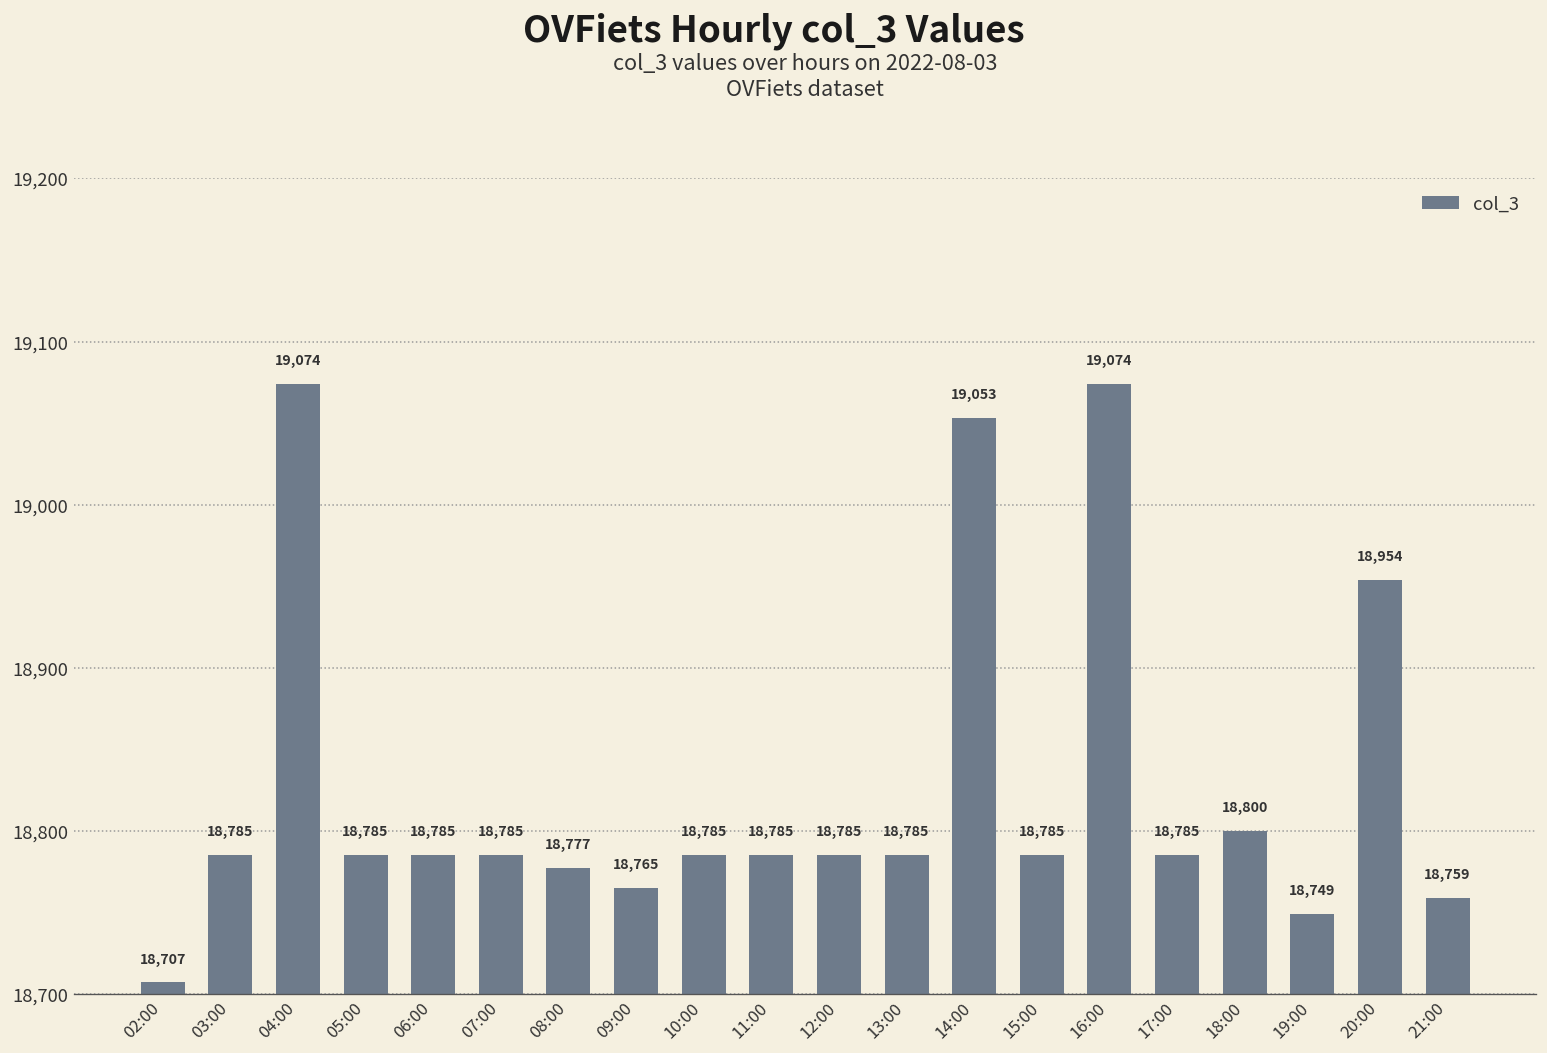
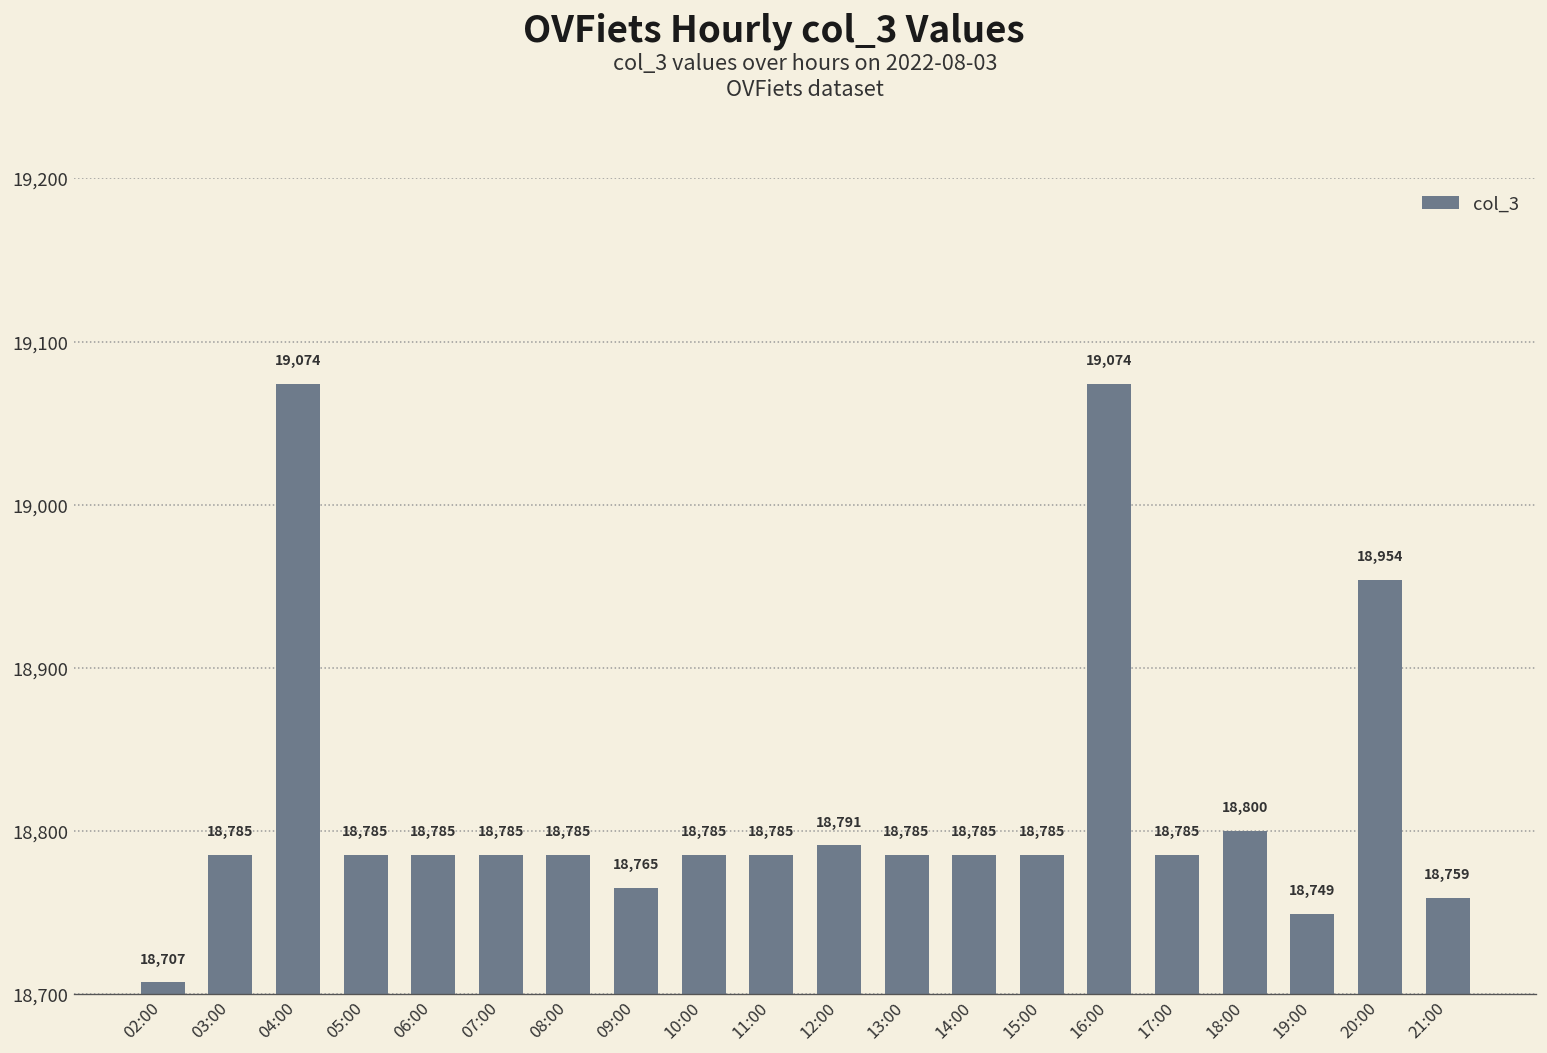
  {
    "02:00": "18,707",
    "03:00": "18,785",
    "04:00": "19,074",
    "05:00": "18,785",
    "06:00": "18,785",
    "07:00": "18,785",
-   "08:00": "18,777",
+   "08:00": "18,785",
    "09:00": "18,765",
    "10:00": "18,785",
    "11:00": "18,785",
-   "12:00": "18,785",
+   "12:00": "18,791",
    "13:00": "18,785",
-   "14:00": "19,053",
+   "14:00": "18,785",
    "15:00": "18,785",
    "16:00": "19,074",
    "17:00": "18,785",
    "18:00": "18,800",
    "19:00": "18,749",
    "20:00": "18,954",
    "21:00": "18,759"
  }
